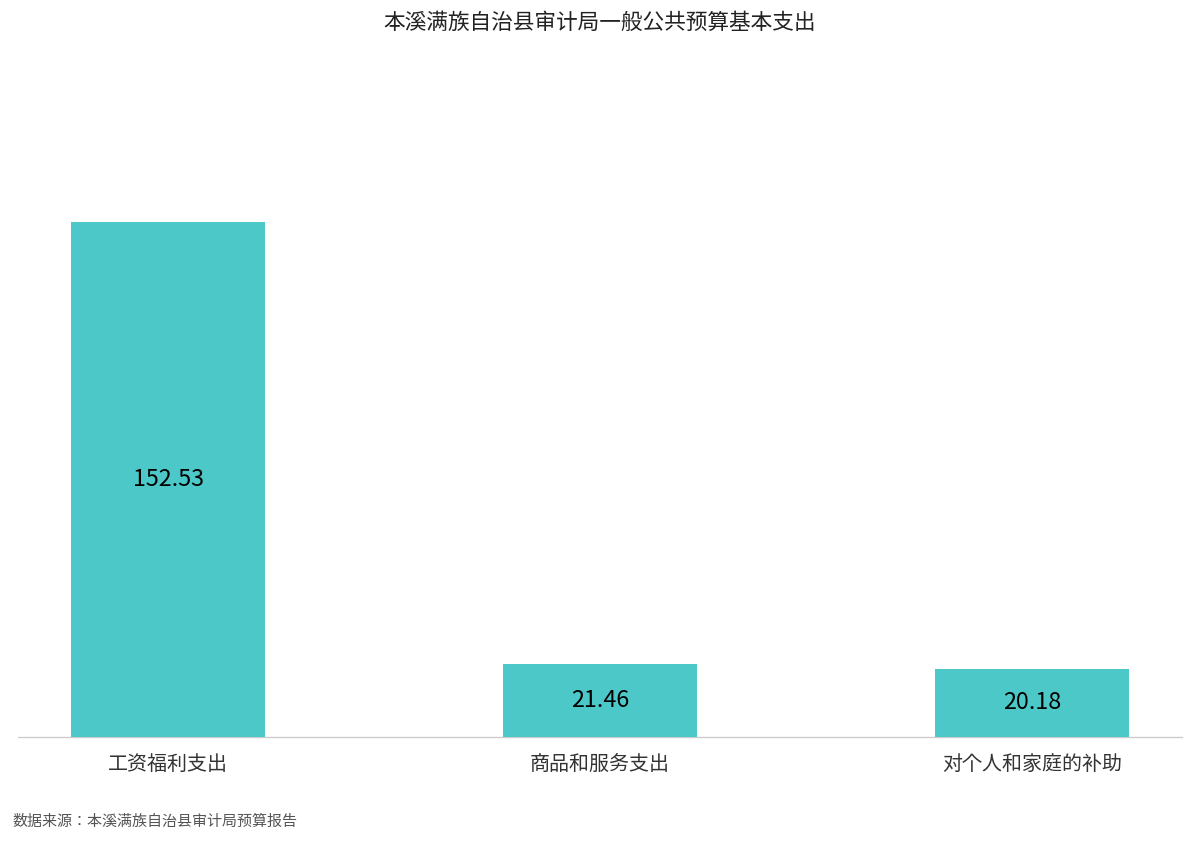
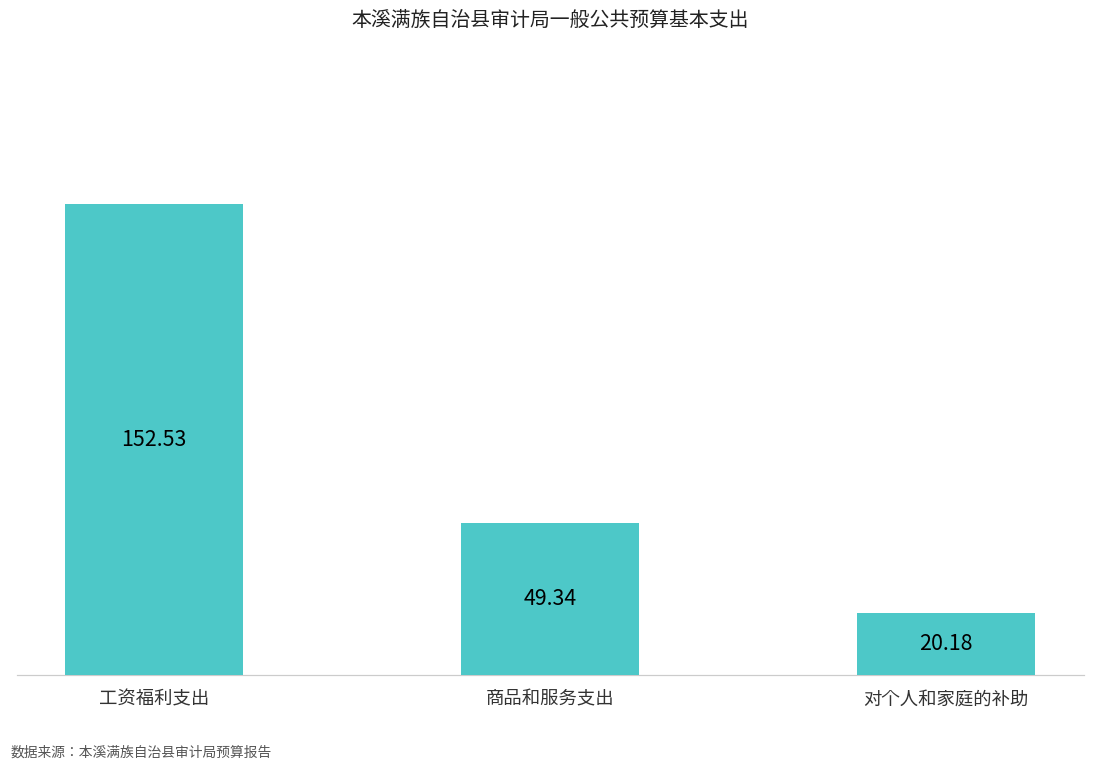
  {
    "工资福利支出": 152.53,
-   "商品和服务支出": 21.46,
+   "商品和服务支出": 49.34,
    "对个人和家庭的补助": 20.18
  }
